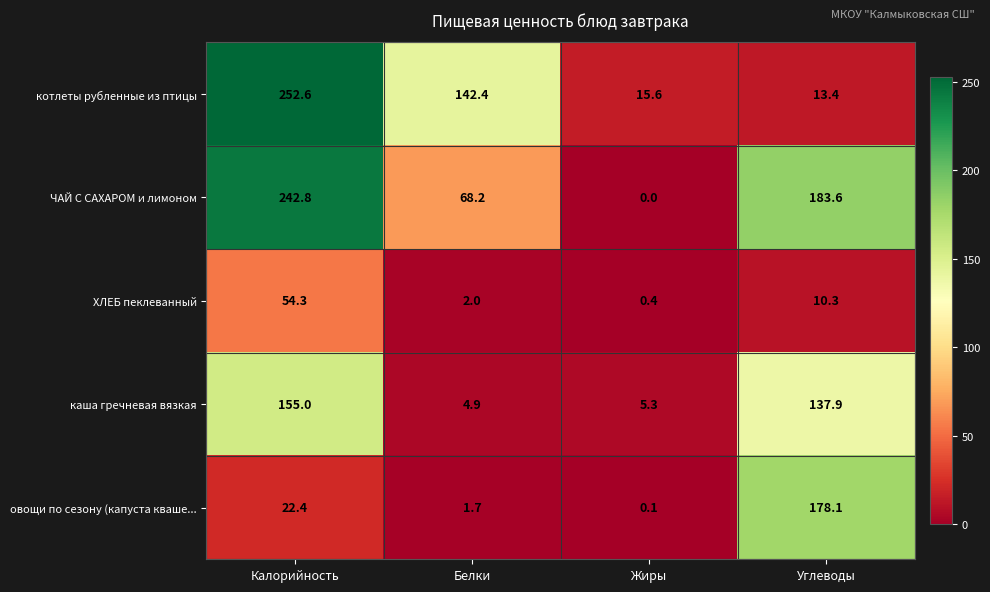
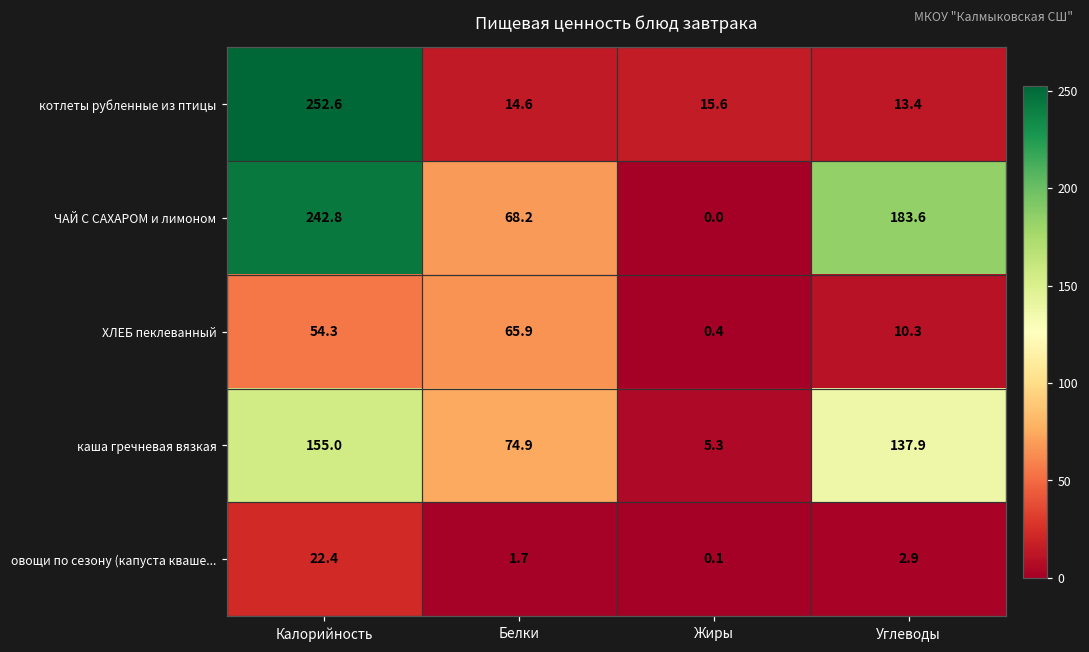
  {
    "котлеты рубленные из птицы": {
      "Калорийность": 252.6,
-     "Белки": 142.4,
+     "Белки": 14.6,
      "Жиры": 15.6,
      "Углеводы": 13.4
    },
    "ЧАЙ С САХАРОМ и лимоном": {
      "Калорийность": 242.8,
      "Белки": 68.2,
      "Жиры": 0.0,
      "Углеводы": 183.6
    },
    "ХЛЕБ пеклеванный": {
      "Калорийность": 54.3,
-     "Белки": 2.0,
+     "Белки": 65.9,
      "Жиры": 0.4,
      "Углеводы": 10.3
    },
    "каша гречневая вязкая": {
      "Калорийность": 155.0,
-     "Белки": 4.9,
+     "Белки": 74.9,
      "Жиры": 5.3,
      "Углеводы": 137.9
    },
    "овощи по сезону (капуста кваше...": {
      "Калорийность": 22.4,
      "Белки": 1.7,
      "Жиры": 0.1,
-     "Углеводы": 178.1
+     "Углеводы": 2.9
    }
  }
